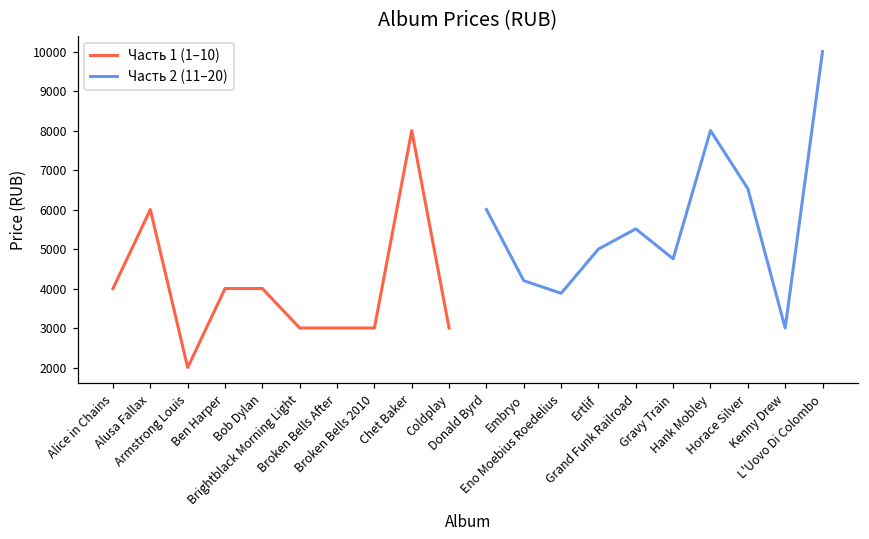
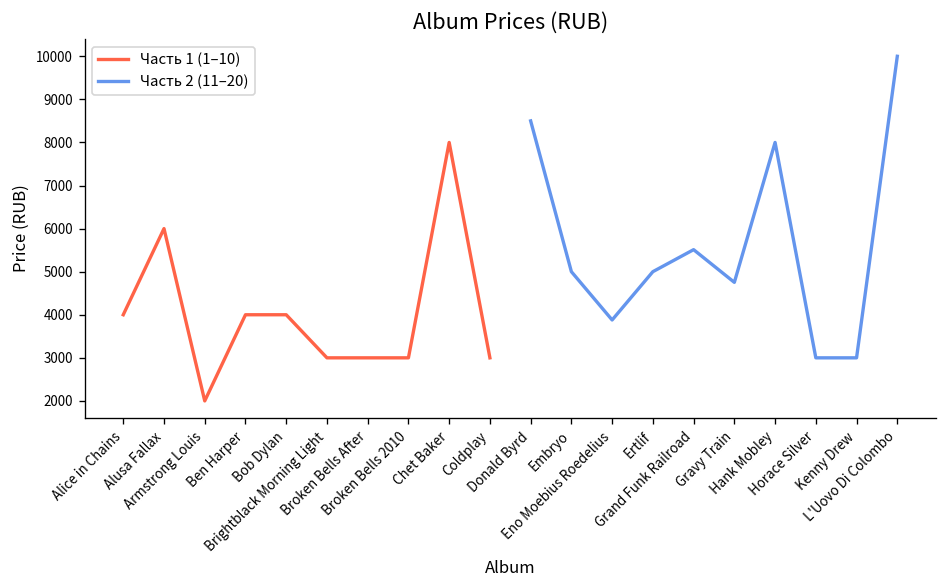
  {
    "Часть 1 (1–10)": {
      "Alice in Chains": 4000,
      "Alusa Fallax": 6000,
      "Armstrong Louis": 2000,
      "Ben Harper": 4000,
      "Bob Dylan": 4000,
      "Brightblack Morning Light": 3000,
      "Broken Bells After": 3000,
      "Broken Bells 2010": 3000,
      "Chet Baker": 8000,
      "Coldplay": 3000
    },
    "Часть 2 (11–20)": {
-     "Donald Byrd": 6000,
-     "Embryo": 4200,
+     "Donald Byrd": 8500,
+     "Embryo": 5000,
      "Eno Moebius Roedelius": 3900,
      "Ertlif": 5000,
      "Grand Funk Railroad": 5500,
      "Gravy Train": 4800,
      "Hank Mobley": 8000,
-     "Horace Silver": 6500,
+     "Horace Silver": 3000,
      "Kenny Drew": 3000,
      "L'Uovo Di Colombo": 10000
    }
  }
